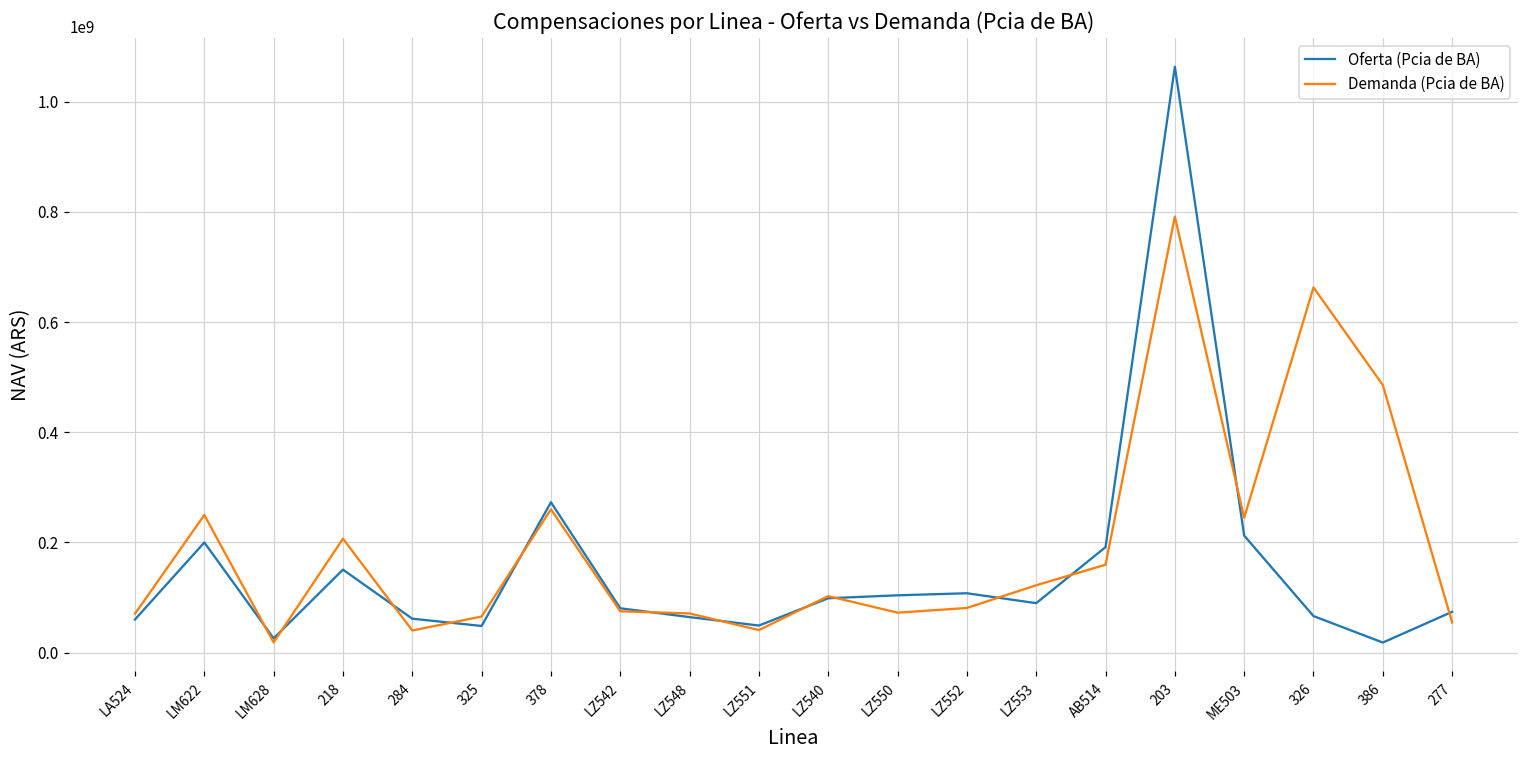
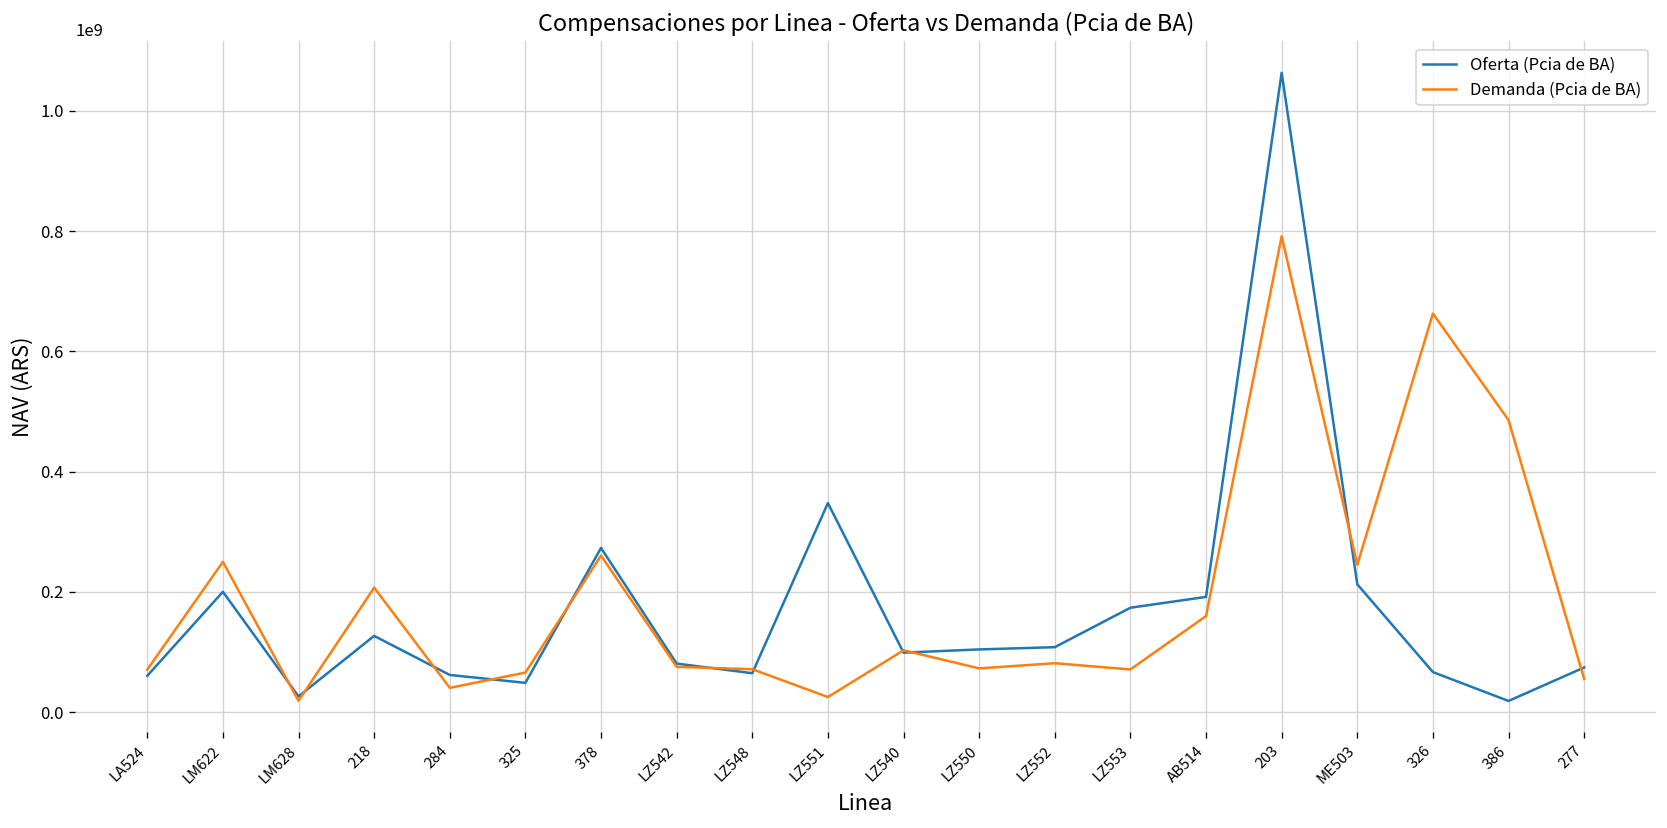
  {
    "Oferta (Pcia de BA)": {
      "LA524": 60000000,
      "LM622": 200000000,
      "LM628": 30000000,
-     "218": 150000000,
+     "218": 130000000,
      "284": 60000000,
      "325": 50000000,
      "378": 270000000,
      "LZ542": 80000000,
      "LZ548": 60000000,
-     "LZ551": 50000000,
+     "LZ551": 350000000,
      "LZ550": 100000000,
      "LZ552": 110000000,
-     "LZ553": 90000000,
+     "LZ553": 170000000,
      "AB514": 190000000,
      "203": 1060000000,
      "ME503": 210000000,
      "326": 70000000,
      "386": 20000000,
      "277": 70000000
    },
    "Demanda (Pcia de BA)": {
      "LA524": 70000000,
      "LM622": 250000000,
      "LM628": 20000000,
      "218": 210000000,
      "284": 40000000,
      "325": 70000000,
      "378": 260000000,
      "LZ542": 80000000,
      "LZ548": 70000000,
-     "LZ551": 40000000,
+     "LZ551": 20000000,
      "LZ550": 70000000,
      "LZ552": 80000000,
-     "LZ553": 120000000,
+     "LZ553": 70000000,
      "AB514": 160000000,
      "203": 790000000,
      "ME503": 240000000,
      "326": 660000000,
      "386": 490000000,
      "277": 50000000
    }
  }
